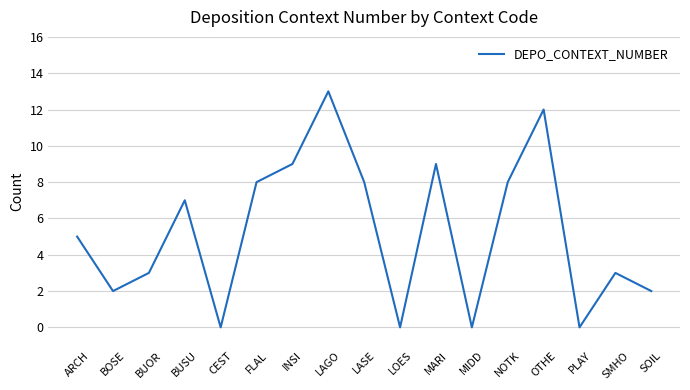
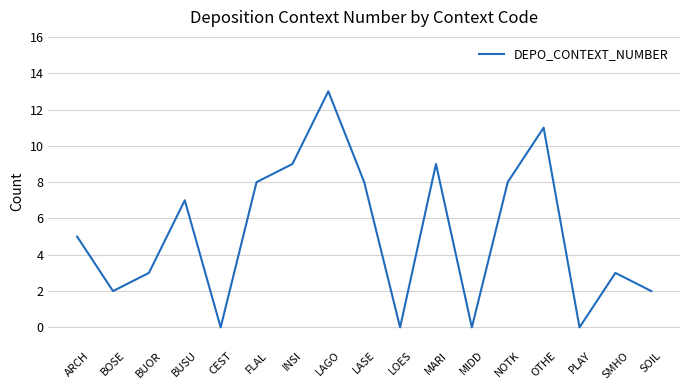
  {
    "ARCH": 5,
    "BOSE": 2,
    "BUOR": 3,
    "BUSU": 7,
    "CEST": 0,
    "FLAL": 8,
    "INSI": 9,
    "LAGO": 13,
    "LASE": 8,
    "LOES": 0,
    "MARI": 9,
    "MIDD": 0,
    "NOTK": 8,
-   "OTHE": 12,
+   "OTHE": 11,
    "PLAY": 0,
    "SMHO": 3,
    "SOIL": 2
  }
